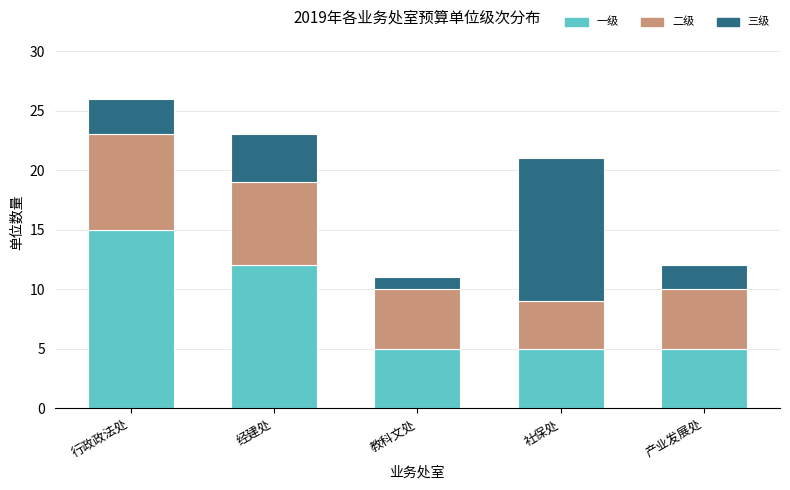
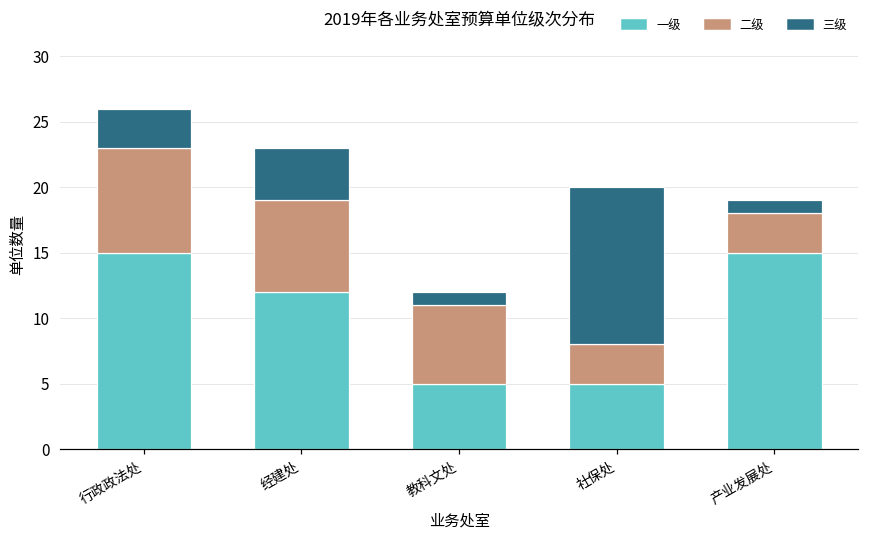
  {
    "一级": {
      "行政政法处": 15,
      "经建处": 12,
      "教科文处": 5,
      "社保处": 5,
-     "产业发展处": 5
+     "产业发展处": 15
    },
    "二级": {
      "行政政法处": 8,
      "经建处": 7,
-     "教科文处": 5,
-     "社保处": 4,
-     "产业发展处": 5
+     "教科文处": 6,
+     "社保处": 3,
+     "产业发展处": 3
    },
    "三级": {
      "行政政法处": 3,
      "经建处": 4,
      "教科文处": 1,
      "社保处": 12,
-     "产业发展处": 2
+     "产业发展处": 1
    }
  }
